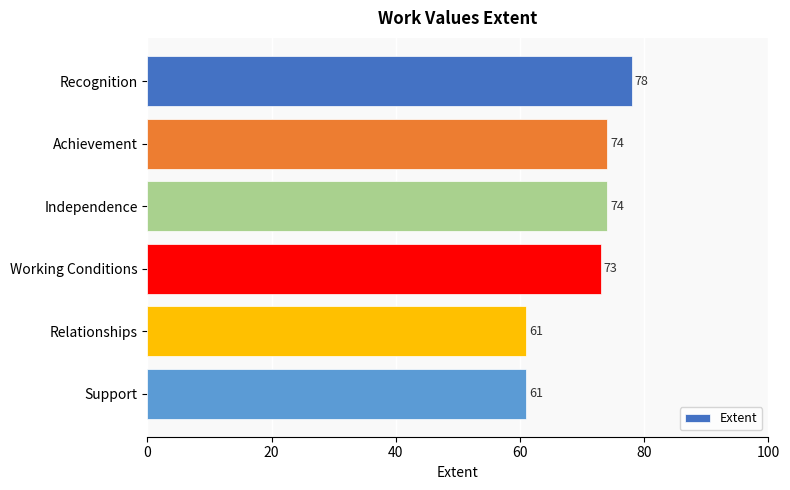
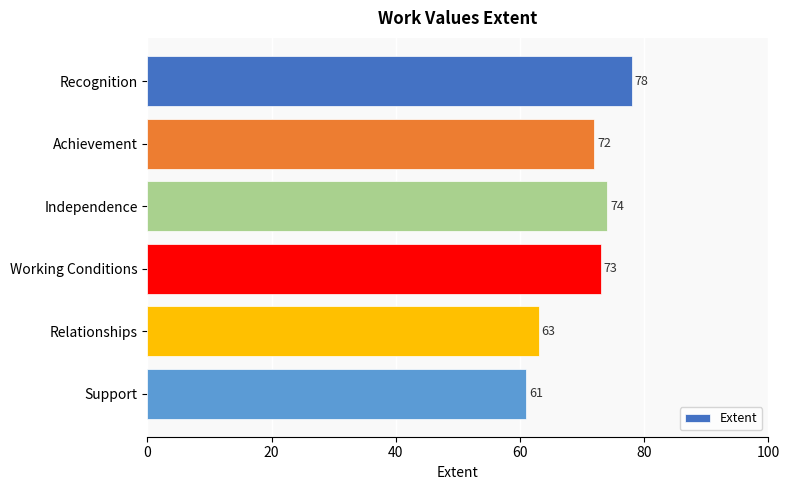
  {
    "Recognition": 78,
-   "Achievement": 74,
+   "Achievement": 72,
    "Independence": 74,
    "Working Conditions": 73,
-   "Relationships": 61,
+   "Relationships": 63,
    "Support": 61
  }
